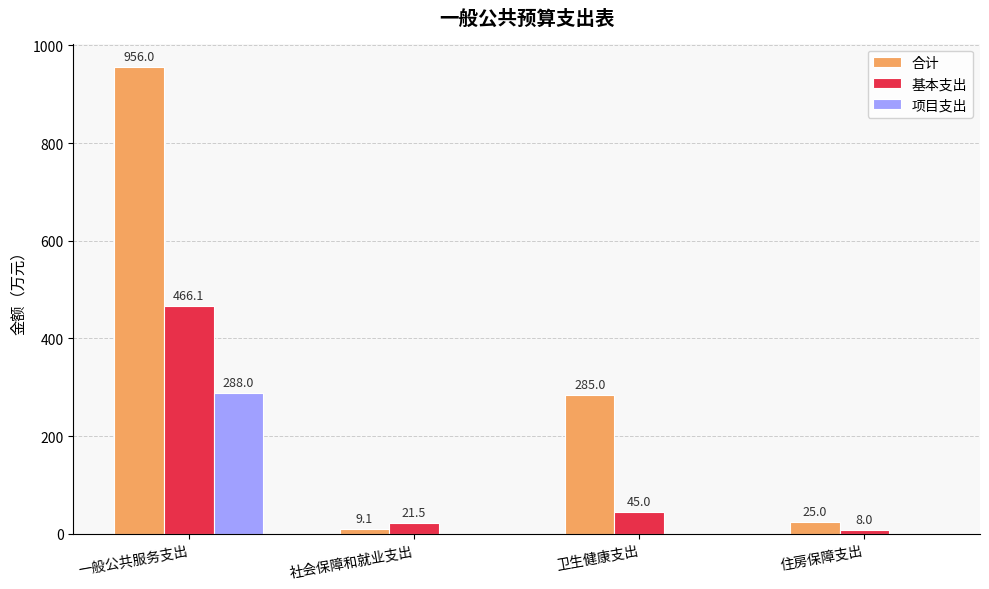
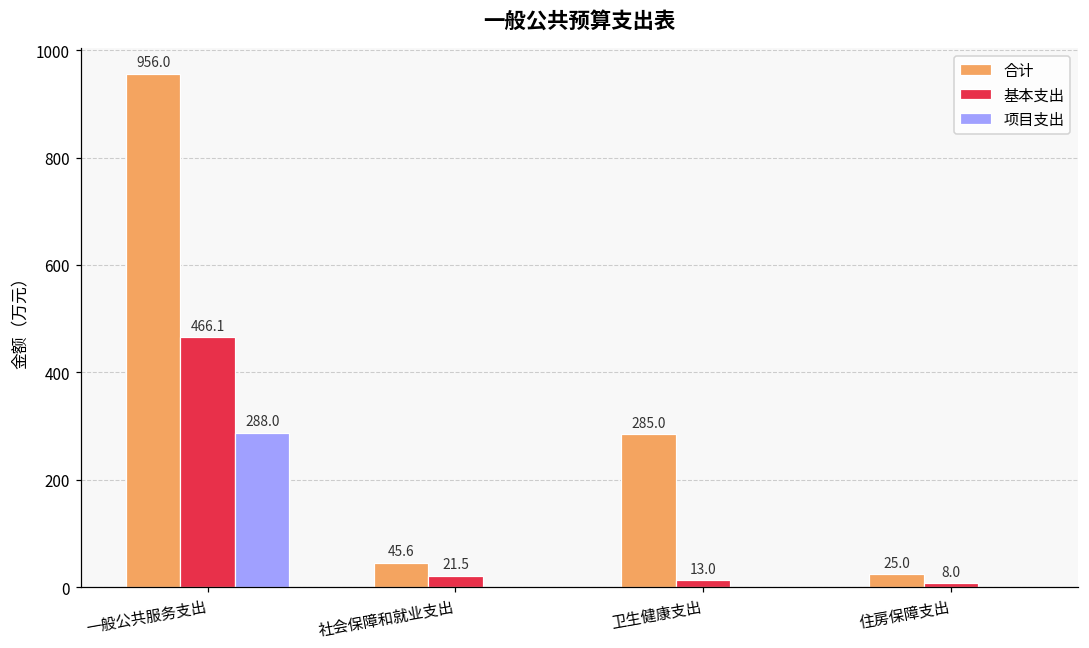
  {
    "合计": {
      "一般公共服务支出": 956.0,
-     "社会保障和就业支出": 9.1,
+     "社会保障和就业支出": 45.6,
      "卫生健康支出": 285.0,
      "住房保障支出": 25.0
    },
    "基本支出": {
      "一般公共服务支出": 466.1,
      "社会保障和就业支出": 21.5,
-     "卫生健康支出": 45.0,
+     "卫生健康支出": 13.0,
      "住房保障支出": 8.0
    },
    "项目支出": {
      "一般公共服务支出": 288.0
    }
  }
